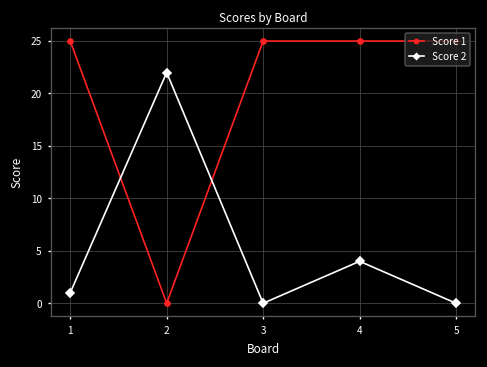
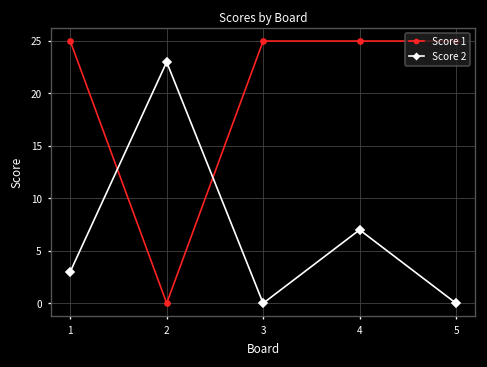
  {
    "Score 1": {
      "1": 25,
      "2": 0,
      "3": 25,
      "4": 25
    },
    "Score 2": {
-     "1": 1,
-     "2": 22,
+     "1": 3,
+     "2": 23,
      "3": 0,
-     "4": 4,
+     "4": 7,
      "5": 0
    }
  }
